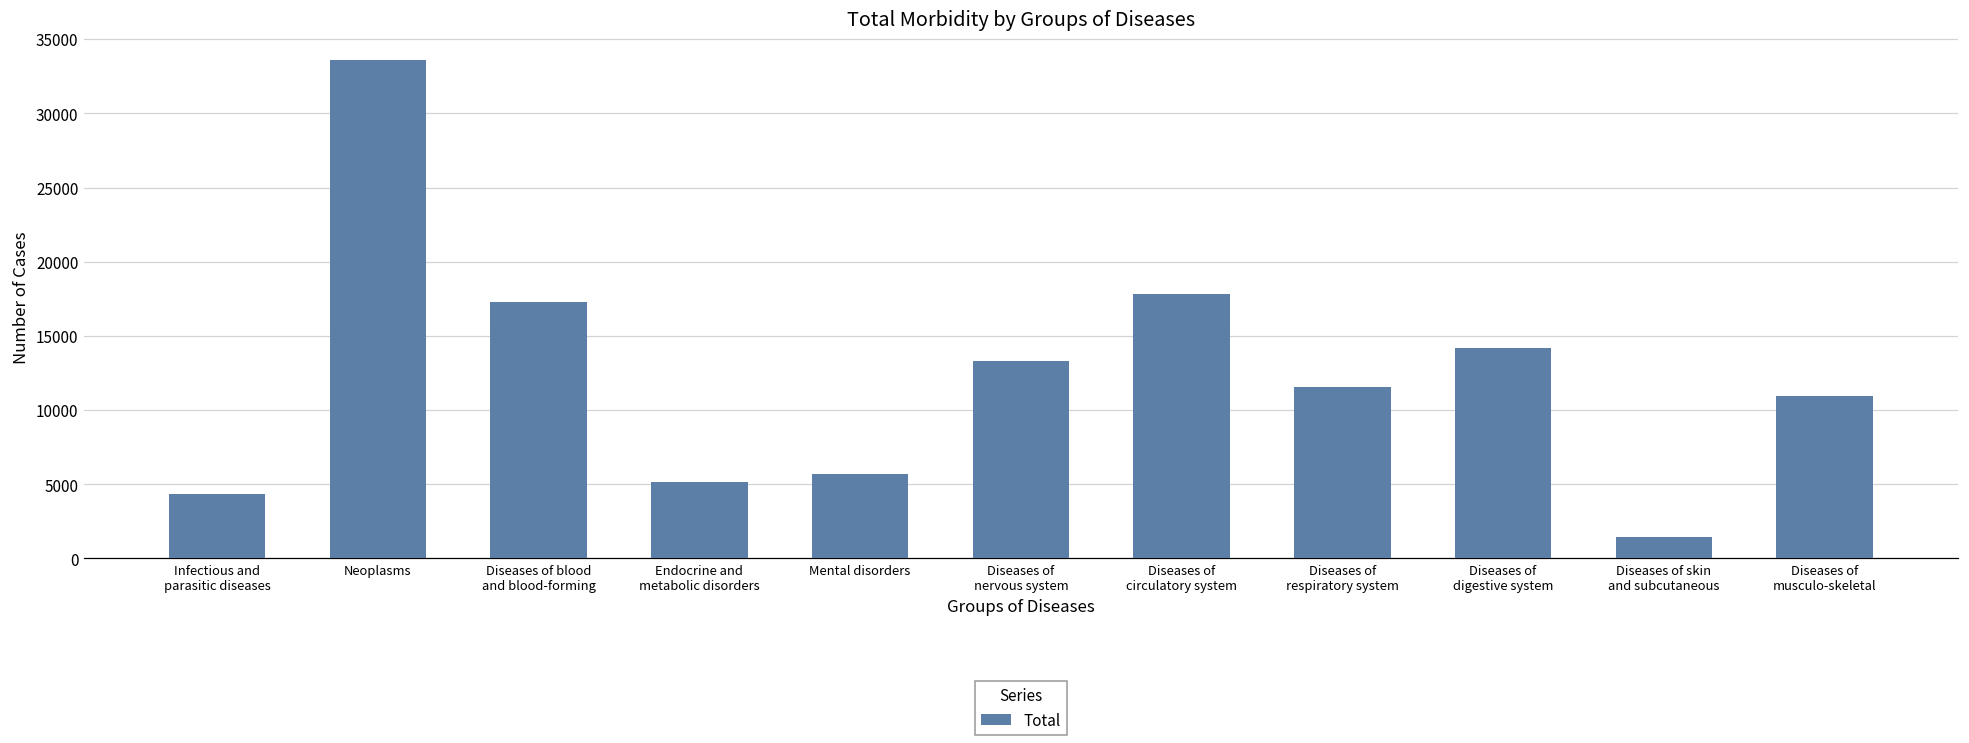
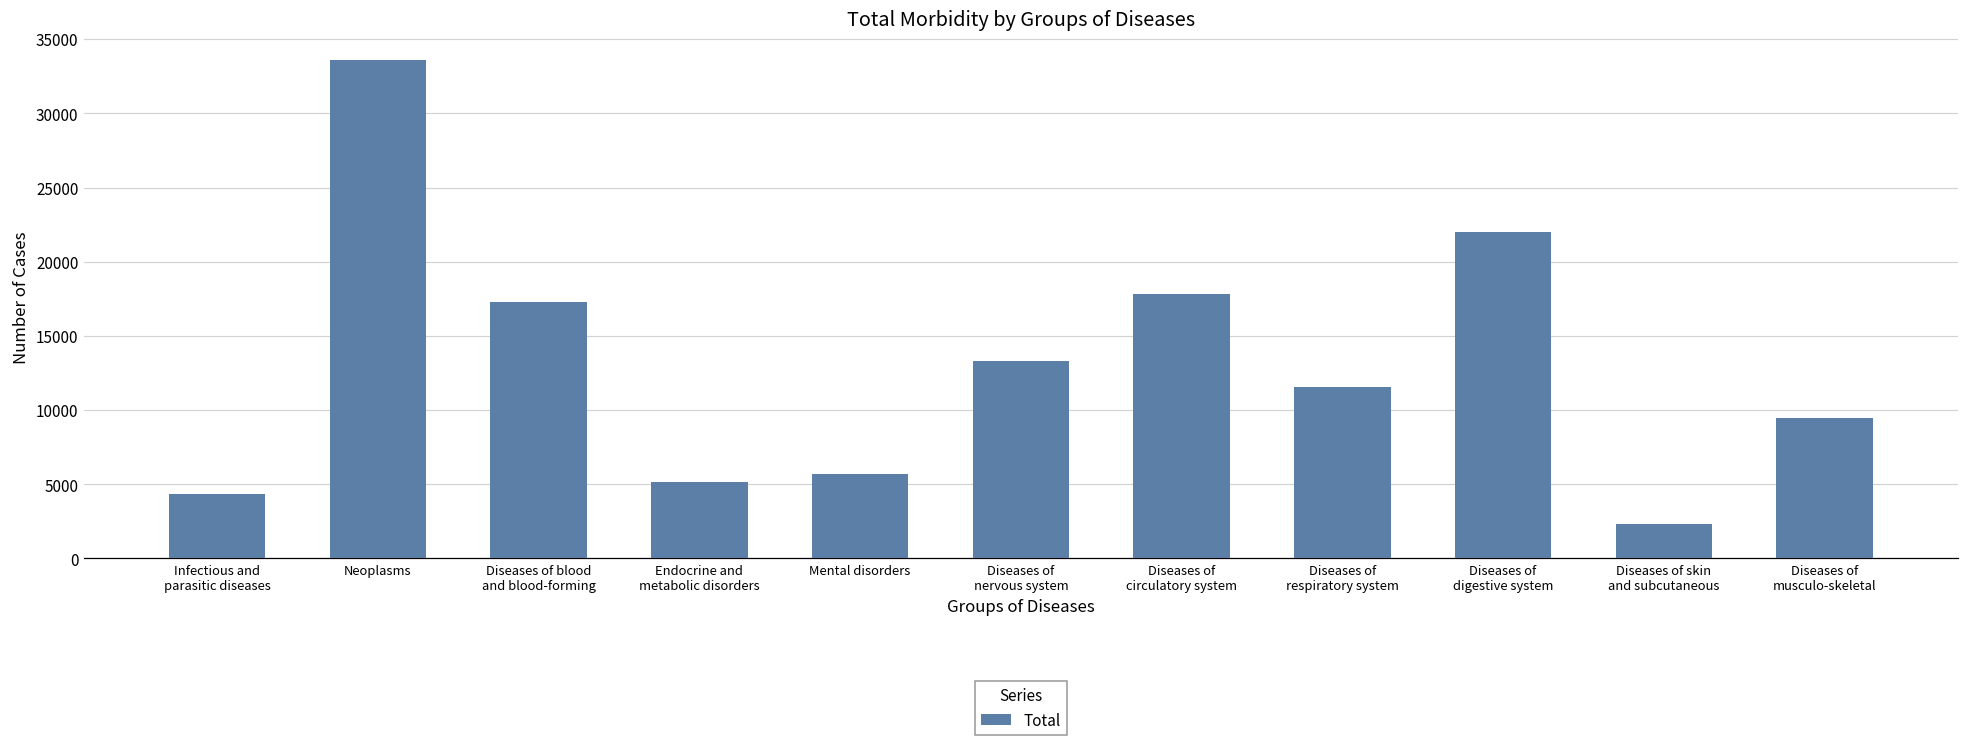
  {
    "Infectious and parasitic diseases": 4400,
    "Neoplasms": 33600,
    "Diseases of blood and blood-forming": 17300,
    "Endocrine and metabolic disorders": 5200,
    "Mental disorders": 5700,
    "Diseases of nervous system": 13300,
    "Diseases of circulatory system": 17900,
    "Diseases of respiratory system": 11600,
-   "Diseases of digestive system": 14200,
-   "Diseases of skin and subcutaneous": 1500,
-   "Diseases of musculo-skeletal": 11000
+   "Diseases of digestive system": 22000,
+   "Diseases of skin and subcutaneous": 2300,
+   "Diseases of musculo-skeletal": 9500
  }
